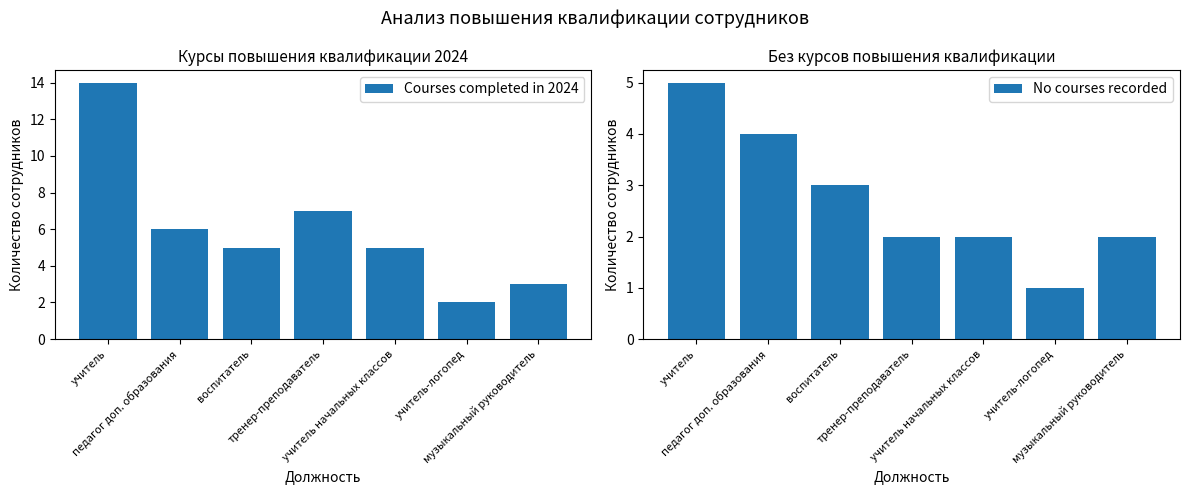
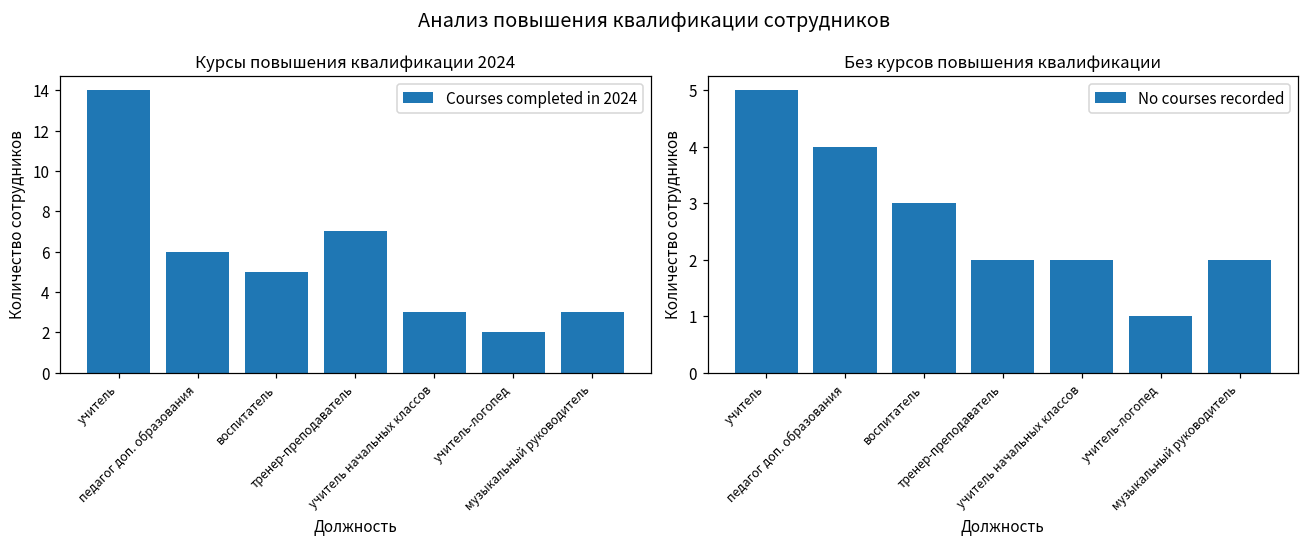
  {
    "Курсы повышения квалификации 2024": {
      "учитель": 14,
      "педагог доп. образования": 6,
      "воспитатель": 5,
      "тренер-преподаватель": 7,
-     "учитель начальных классов": 5,
+     "учитель начальных классов": 3,
      "учитель-логопед": 2,
      "музыкальный руководитель": 3
    },
    "Без курсов повышения квалификации": {
      "учитель": 5.0,
      "педагог доп. образования": 4.0,
      "воспитатель": 3.0,
      "тренер-преподаватель": 2.0,
      "учитель начальных классов": 2.0,
      "учитель-логопед": 1.0,
      "музыкальный руководитель": 2.0
    }
  }
